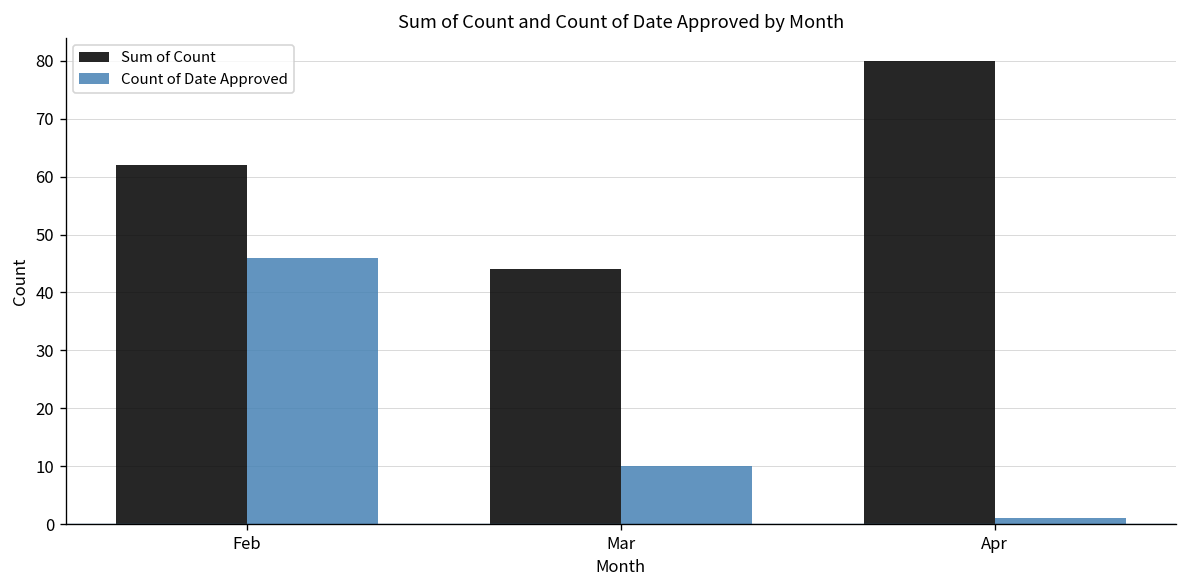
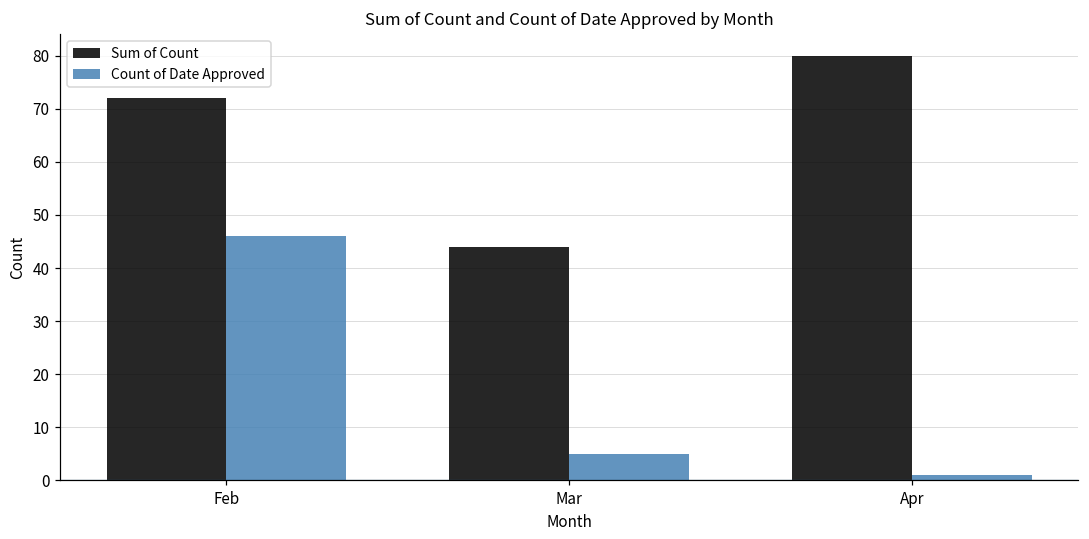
  {
    "Sum of Count": {
-     "Feb": 62,
+     "Feb": 72,
      "Mar": 44,
      "Apr": 80
    },
    "Count of Date Approved": {
      "Feb": 46,
-     "Mar": 10,
+     "Mar": 5,
      "Apr": 1
    }
  }
